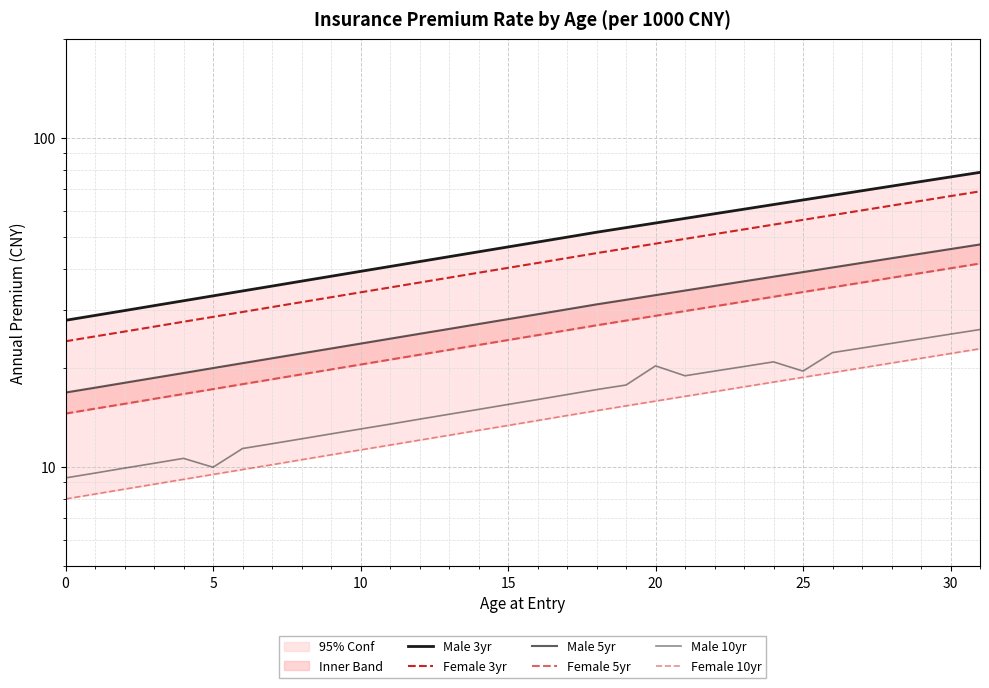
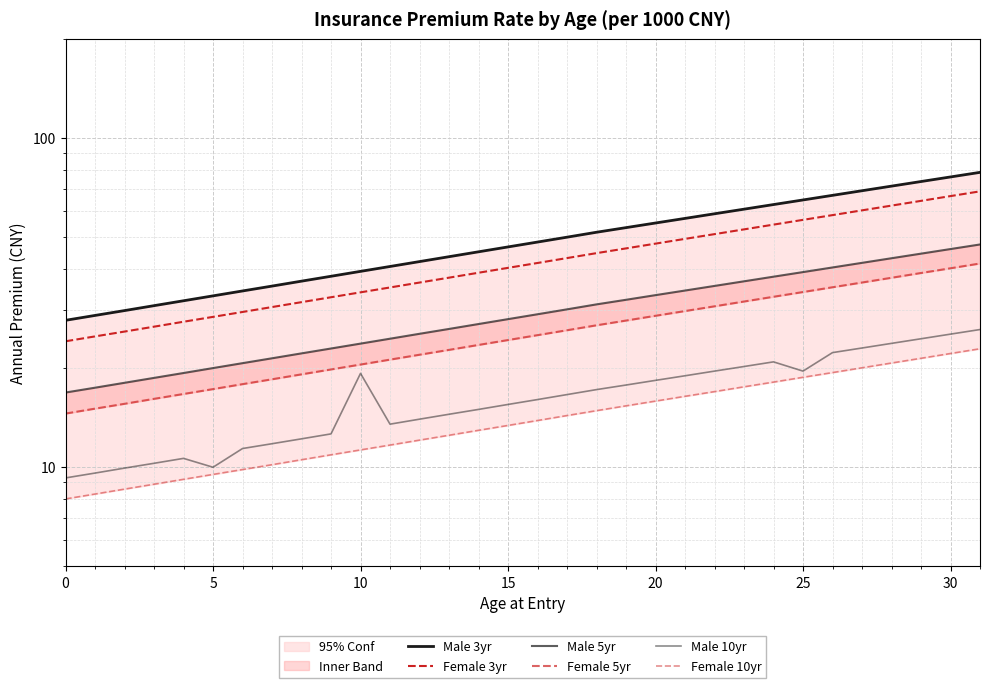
  {
    "Male 10yr": {
      "0": 9.3,
      "5": 10.0,
-     "10": 13.1,
+     "10": 19,
      "15": 16,
-     "20": 20,
+     "20": 18,
      "25": 20,
      "30": 25
    }
  }
